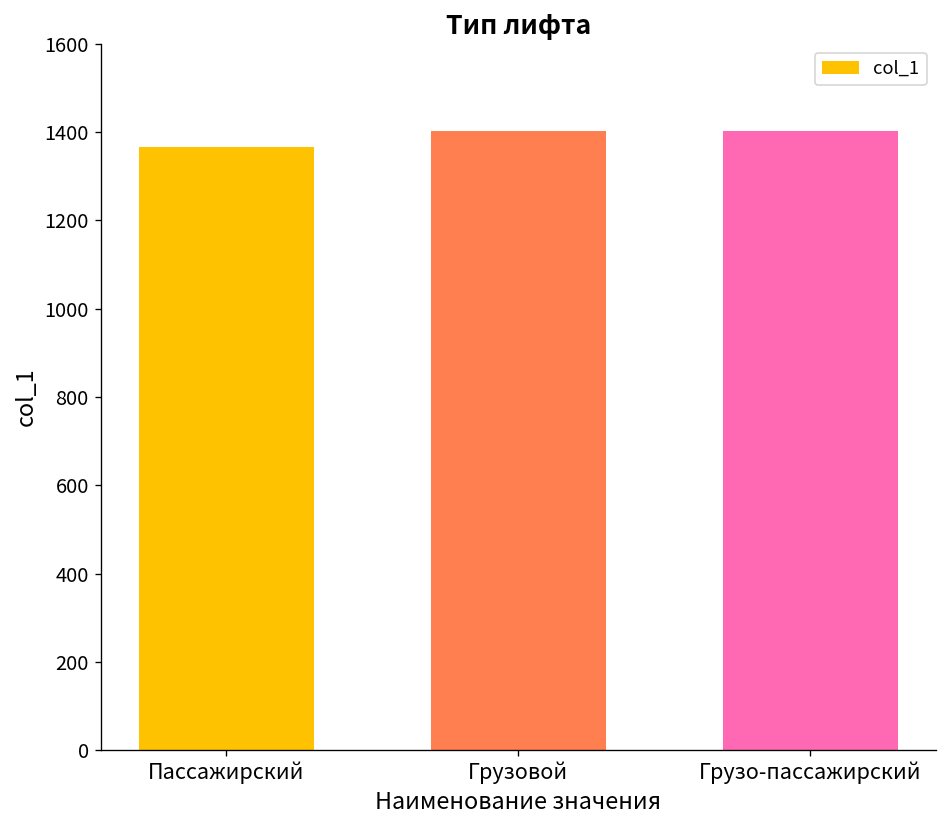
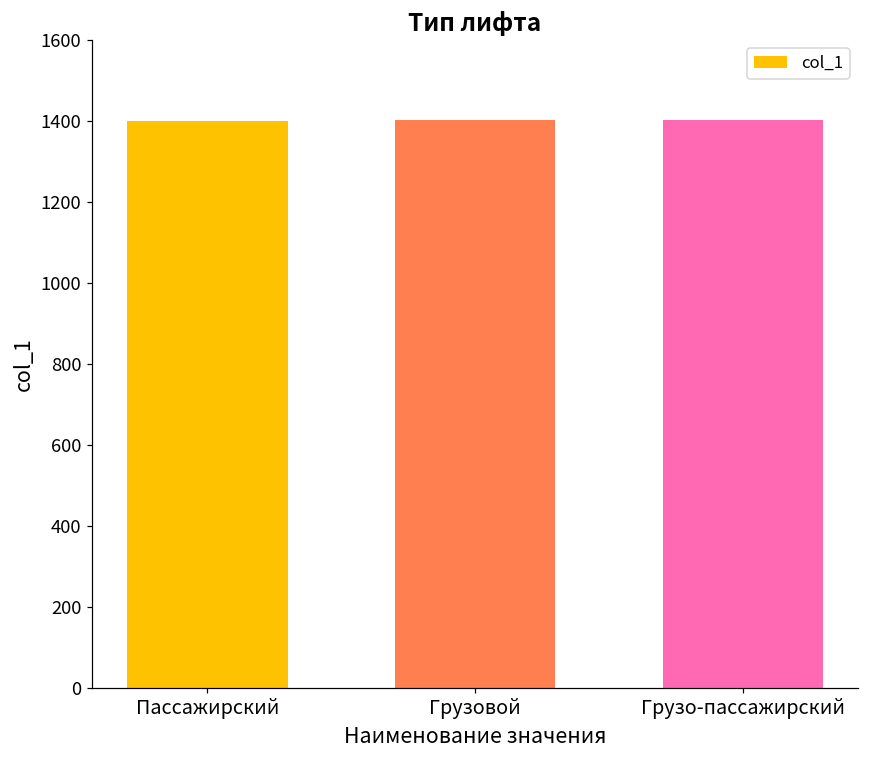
  {
-   "Пассажирский": 1370,
+   "Пассажирский": 1400,
    "Грузовой": 1400,
    "Грузо-пассажирский": 1400
  }
